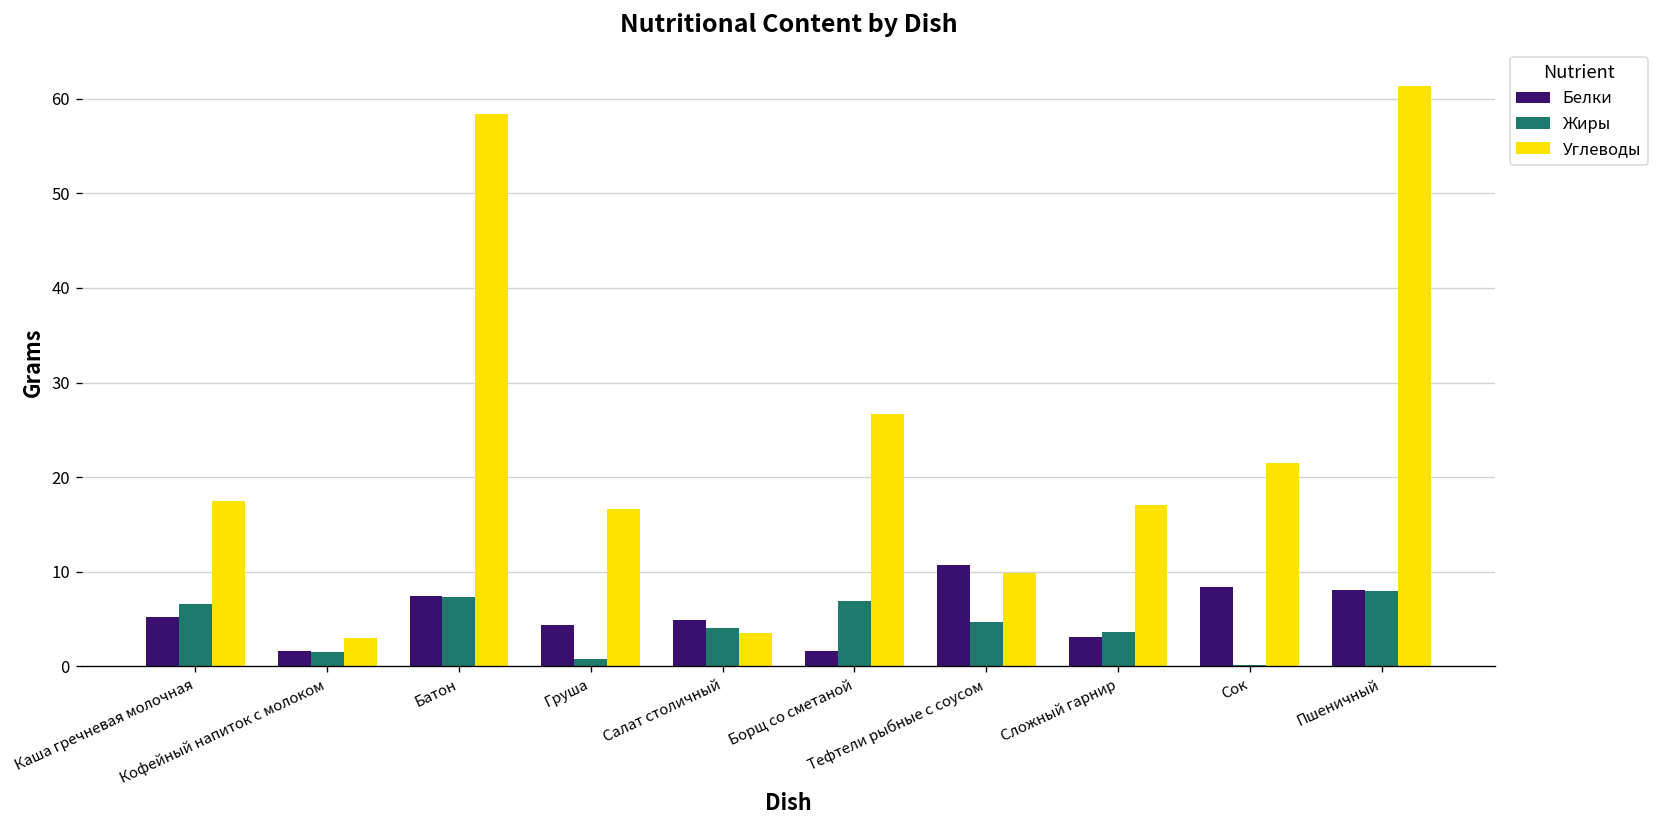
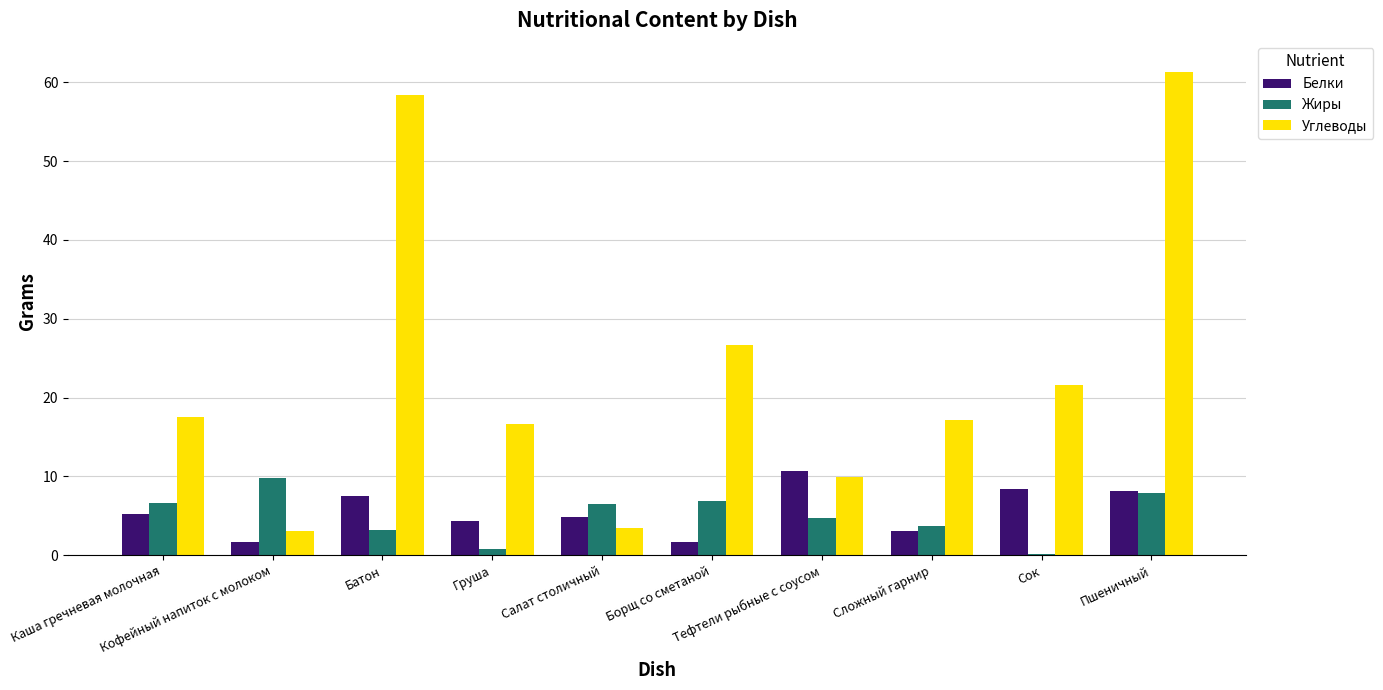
  {
    "Белки": {
      "Каша гречневая молочная": 5,
      "Кофейный напиток с молоком": 2,
      "Батон": 7,
      "Груша": 4,
      "Салат столичный": 5,
      "Борщ со сметаной": 2,
      "Тефтели рыбные с соусом": 11,
      "Сложный гарнир": 3,
      "Сок": 8,
      "Пшеничный": 8
    },
    "Жиры": {
      "Каша гречневая молочная": 7,
-     "Кофейный напиток с молоком": 2,
-     "Батон": 7,
+     "Кофейный напиток с молоком": 10,
+     "Батон": 3,
      "Груша": 1,
-     "Салат столичный": 4,
+     "Салат столичный": 6,
      "Борщ со сметаной": 7,
      "Тефтели рыбные с соусом": 5,
      "Сложный гарнир": 4,
      "Пшеничный": 8
    },
    "Углеводы": {
      "Каша гречневая молочная": 18,
      "Кофейный напиток с молоком": 3,
      "Батон": 58,
      "Груша": 17,
      "Салат столичный": 3,
      "Борщ со сметаной": 27,
      "Тефтели рыбные с соусом": 10,
      "Сложный гарнир": 17,
      "Сок": 22,
      "Пшеничный": 61
    }
  }
